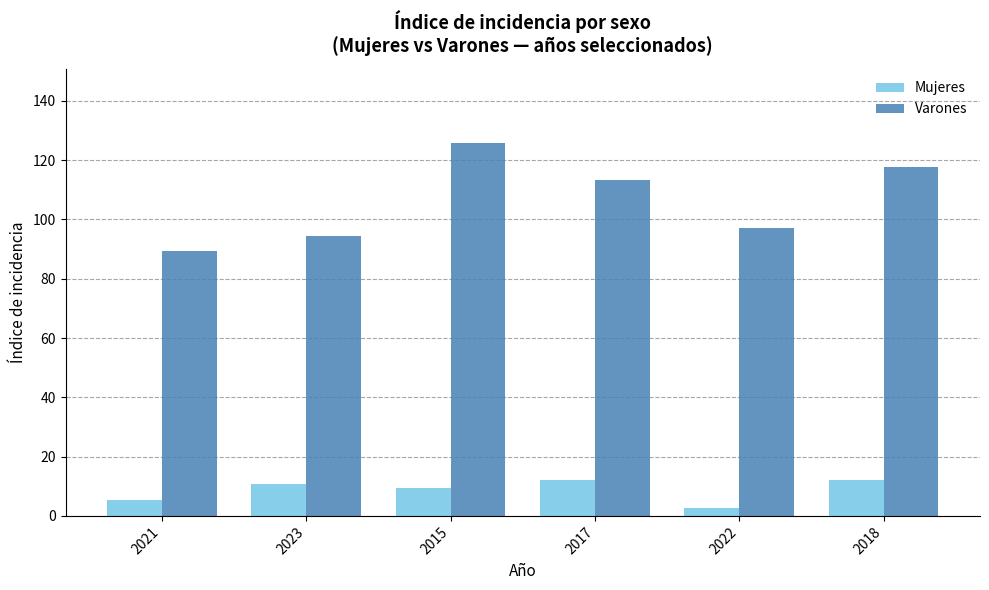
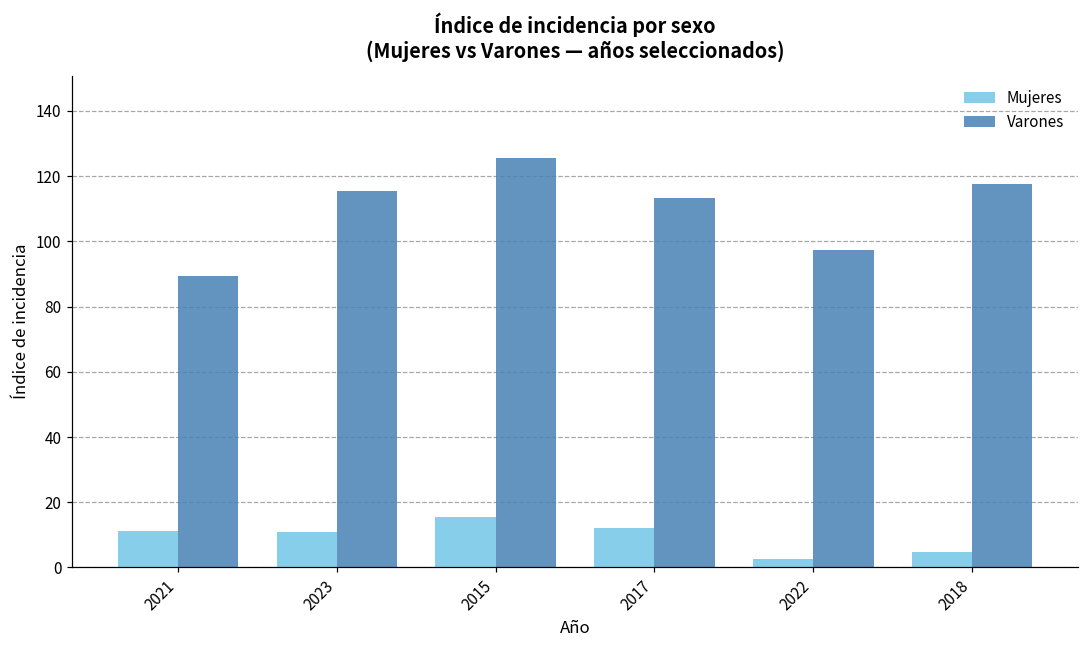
  {
    "Mujeres": {
-     "2021": 6,
+     "2021": 11,
      "2023": 11,
-     "2015": 9,
+     "2015": 15,
      "2017": 12,
      "2022": 3,
-     "2018": 12
+     "2018": 5
    },
    "Varones": {
      "2021": 89,
-     "2023": 94,
+     "2023": 115,
      "2015": 126,
      "2017": 113,
      "2022": 97,
      "2018": 118
    }
  }
